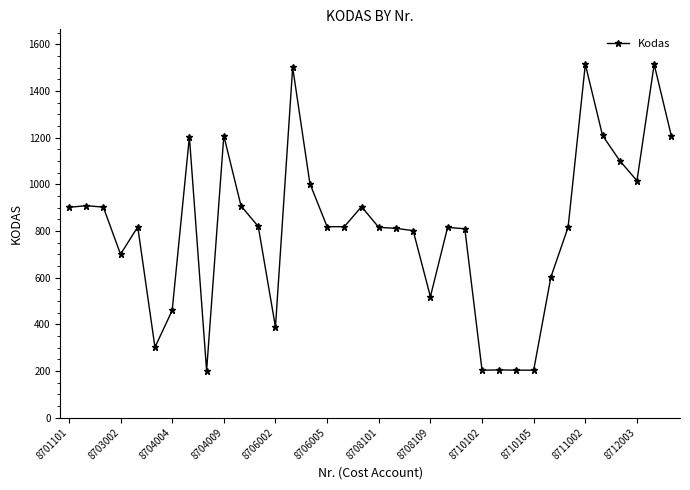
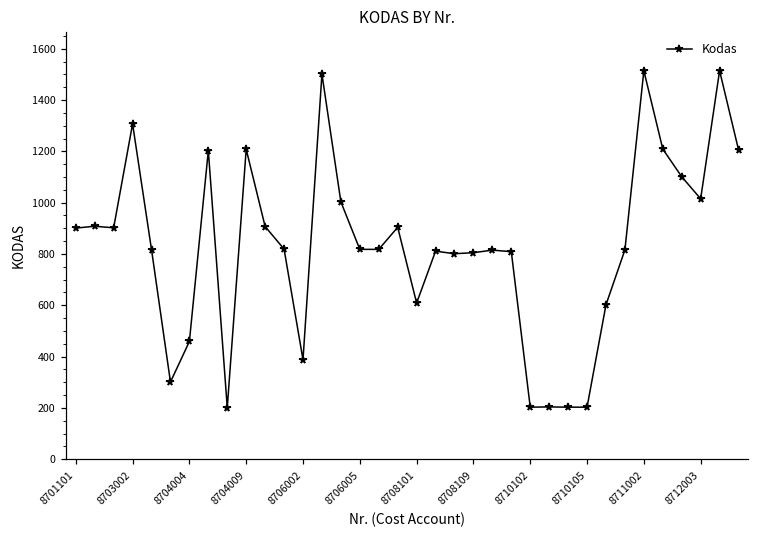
  {
    "8701101": 900,
-   "8703002": 700,
+   "8703002": 1310,
    "8704004": 460,
    "8704009": 1210,
    "8706002": 390,
    "8706005": 820,
-   "8708101": 820,
-   "8708109": 520,
+   "8708101": 610,
+   "8708109": 810,
    "8710102": 200,
    "8710105": 200,
    "8711002": 1510,
    "8712003": 1020
  }
